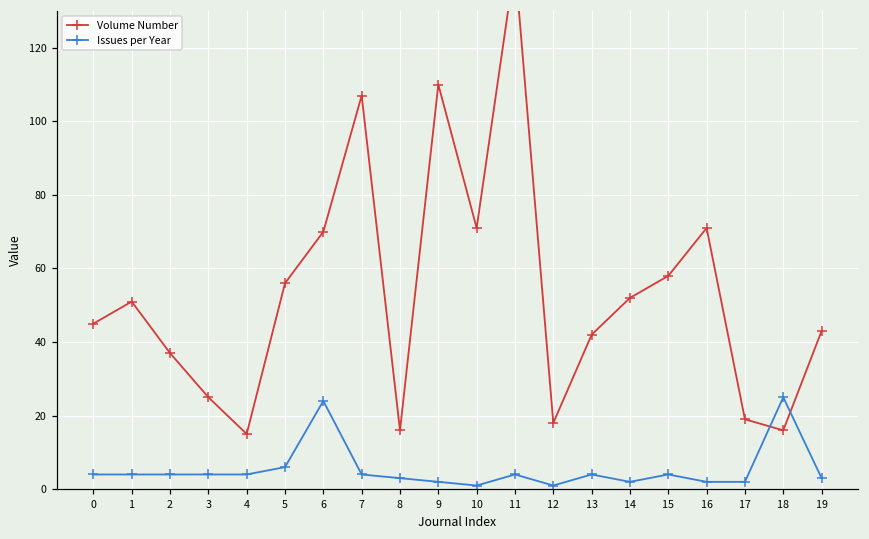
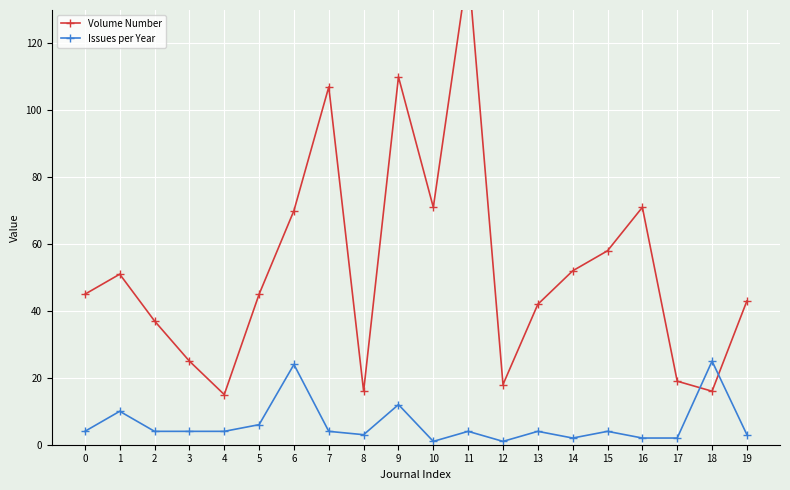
  {
    "Volume Number": {
      "0": 45,
      "1": 51,
      "2": 37,
      "3": 25,
      "4": 15,
-     "5": 56,
+     "5": 45,
      "6": 70,
      "7": 107,
      "8": 16,
      "9": 110,
      "10": 71,
      "12": 18,
      "13": 42,
      "14": 52,
      "15": 58,
      "16": 71,
      "17": 19,
      "18": 16,
      "19": 43
    },
    "Issues per Year": {
      "0": 4,
-     "1": 4,
+     "1": 10,
      "2": 4,
      "3": 4,
      "4": 4,
      "5": 6,
      "6": 24,
      "7": 4,
      "8": 3,
-     "9": 2,
+     "9": 12,
      "10": 1,
      "11": 4,
      "12": 1,
      "13": 4,
      "14": 2,
      "15": 4,
      "16": 2,
      "17": 2,
      "18": 25,
      "19": 3
    }
  }
